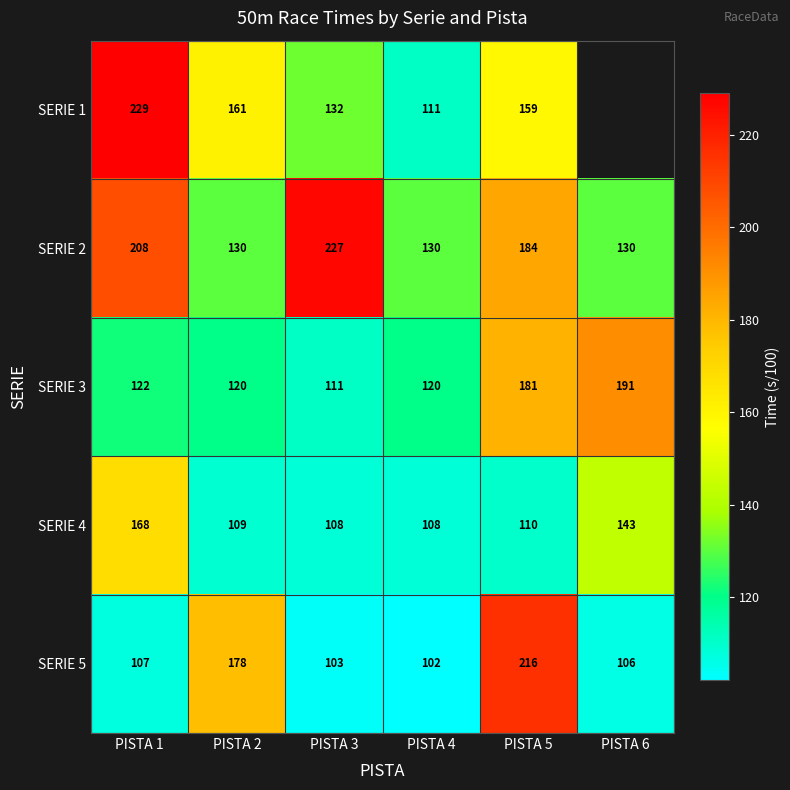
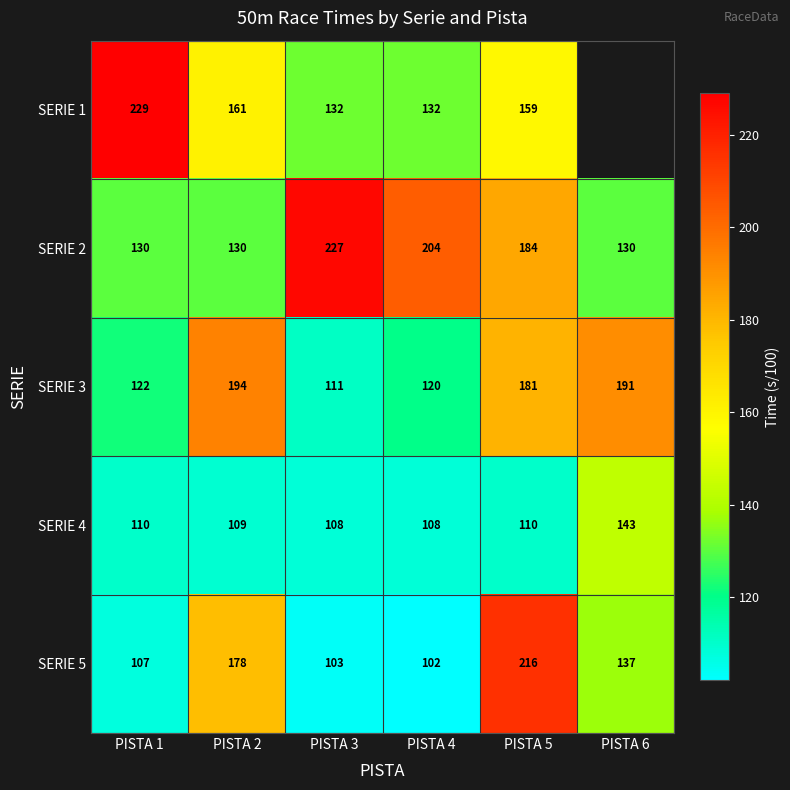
  {
    "SERIE 1": {
      "PISTA 1": 229,
      "PISTA 2": 161,
      "PISTA 3": 132,
-     "PISTA 4": 111,
+     "PISTA 4": 132,
      "PISTA 5": 159
    },
    "SERIE 2": {
-     "PISTA 1": 208,
+     "PISTA 1": 130,
      "PISTA 2": 130,
      "PISTA 3": 227,
-     "PISTA 4": 130,
+     "PISTA 4": 204,
      "PISTA 5": 184,
      "PISTA 6": 130
    },
    "SERIE 3": {
      "PISTA 1": 122,
-     "PISTA 2": 120,
+     "PISTA 2": 194,
      "PISTA 3": 111,
      "PISTA 4": 120,
      "PISTA 5": 181,
      "PISTA 6": 191
    },
    "SERIE 4": {
-     "PISTA 1": 168,
+     "PISTA 1": 110,
      "PISTA 2": 109,
      "PISTA 3": 108,
      "PISTA 4": 108,
      "PISTA 5": 110,
      "PISTA 6": 143
    },
    "SERIE 5": {
      "PISTA 1": 107,
      "PISTA 2": 178,
      "PISTA 3": 103,
      "PISTA 4": 102,
      "PISTA 5": 216,
-     "PISTA 6": 106
+     "PISTA 6": 137
    }
  }
